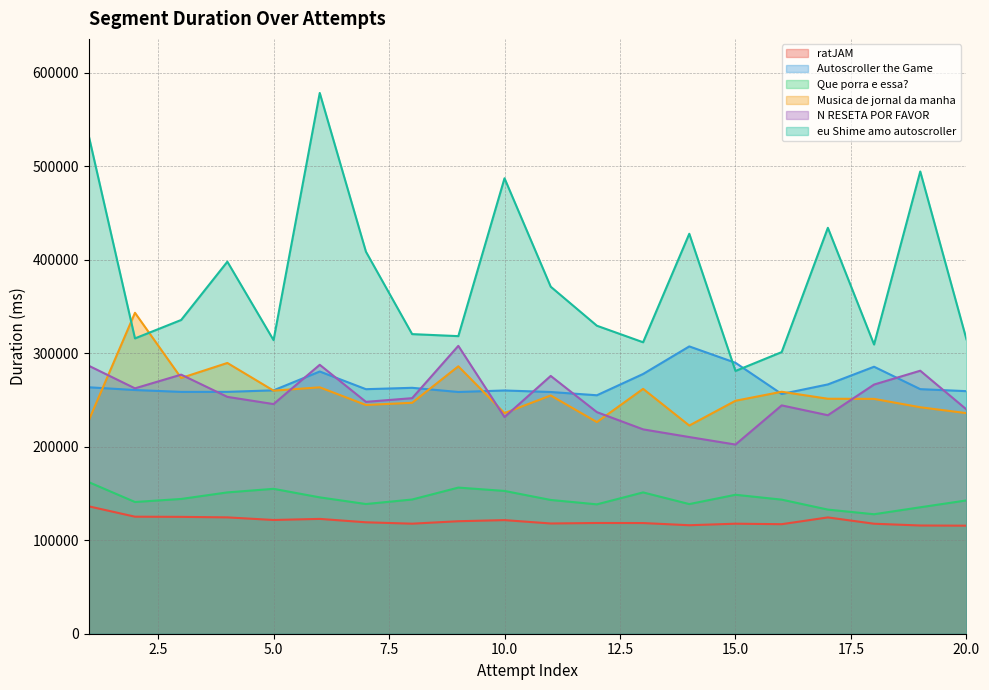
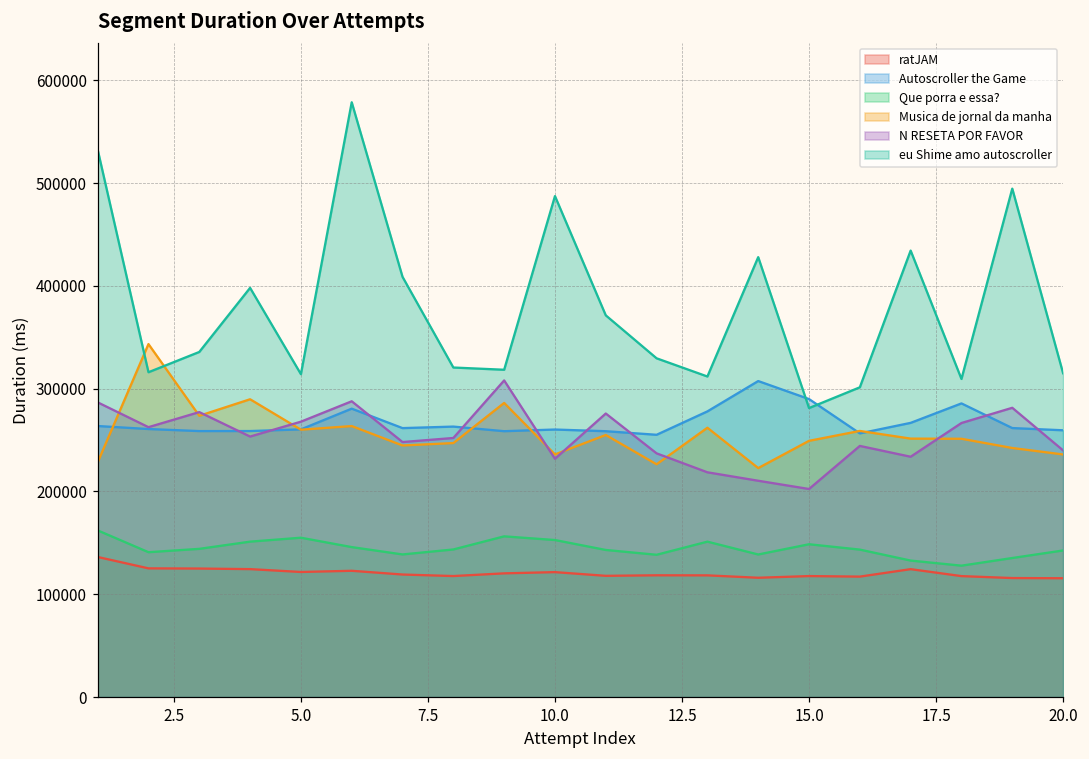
  {
    "N RESETA POR FAVOR": {
-     "5.0": 250000,
+     "5.0": 270000,
      "10.0": 230000,
      "15.0": 200000,
      "20.0": 240000
    }
  }
